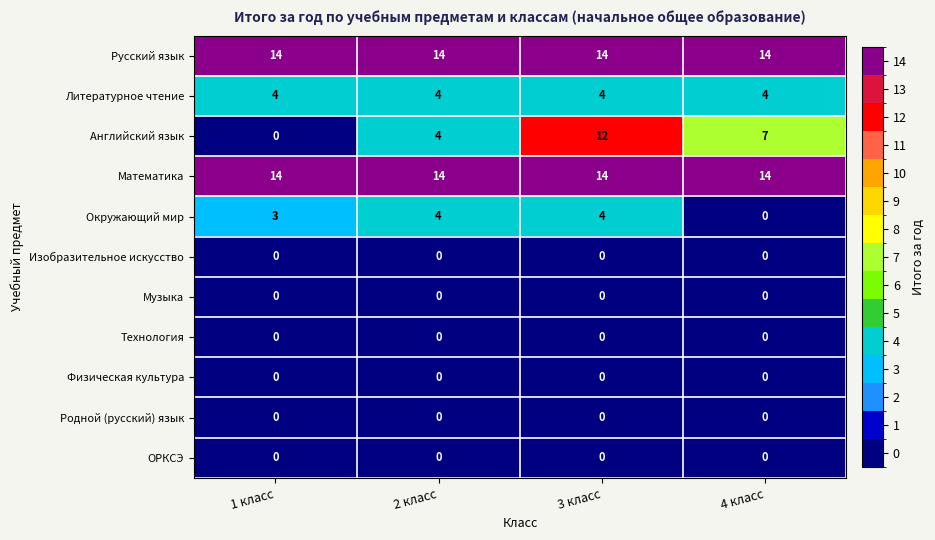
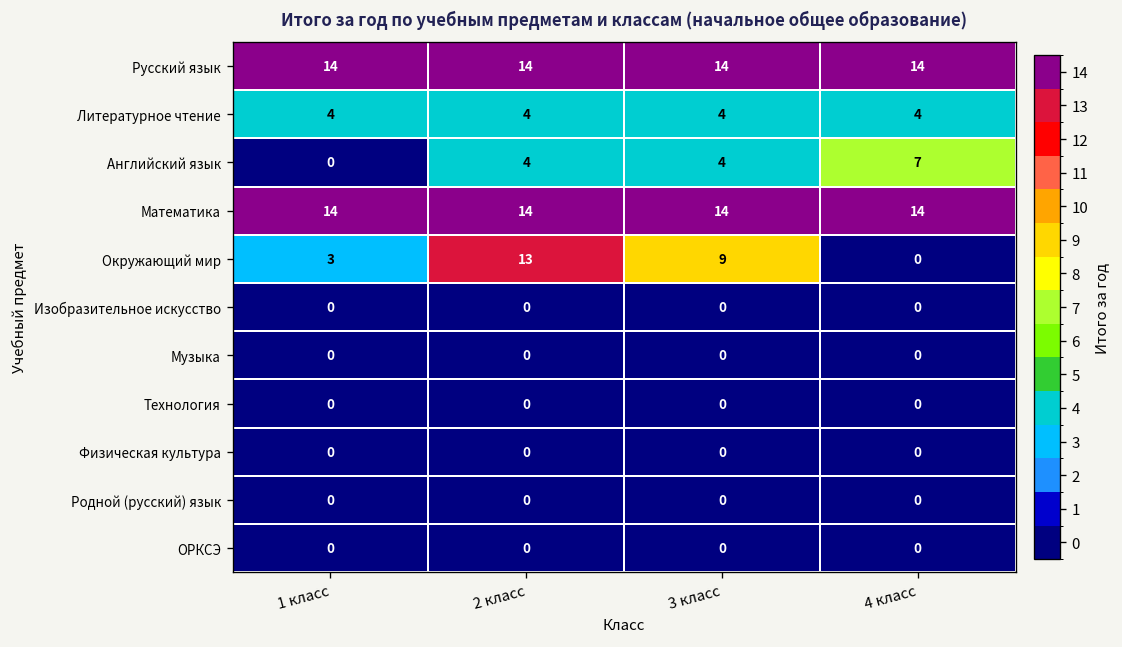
  {
    "Русский язык": {
      "1 класс": 14,
      "2 класс": 14,
      "3 класс": 14,
      "4 класс": 14
    },
    "Литературное чтение": {
      "1 класс": 4,
      "2 класс": 4,
      "3 класс": 4,
      "4 класс": 4
    },
    "Английский язык": {
      "1 класс": 0,
      "2 класс": 4,
-     "3 класс": 12,
+     "3 класс": 4,
      "4 класс": 7
    },
    "Математика": {
      "1 класс": 14,
      "2 класс": 14,
      "3 класс": 14,
      "4 класс": 14
    },
    "Окружающий мир": {
      "1 класс": 3,
-     "2 класс": 4,
-     "3 класс": 4,
+     "2 класс": 13,
+     "3 класс": 9,
      "4 класс": 0
    },
    "Изобразительное искусство": {
      "1 класс": 0,
      "2 класс": 0,
      "3 класс": 0,
      "4 класс": 0
    },
    "Музыка": {
      "1 класс": 0,
      "2 класс": 0,
      "3 класс": 0,
      "4 класс": 0
    },
    "Технология": {
      "1 класс": 0,
      "2 класс": 0,
      "3 класс": 0,
      "4 класс": 0
    },
    "Физическая культура": {
      "1 класс": 0,
      "2 класс": 0,
      "3 класс": 0,
      "4 класс": 0
    },
    "Родной (русский) язык": {
      "1 класс": 0,
      "2 класс": 0,
      "3 класс": 0,
      "4 класс": 0
    },
    "ОРКСЭ": {
      "1 класс": 0,
      "2 класс": 0,
      "3 класс": 0,
      "4 класс": 0
    }
  }
